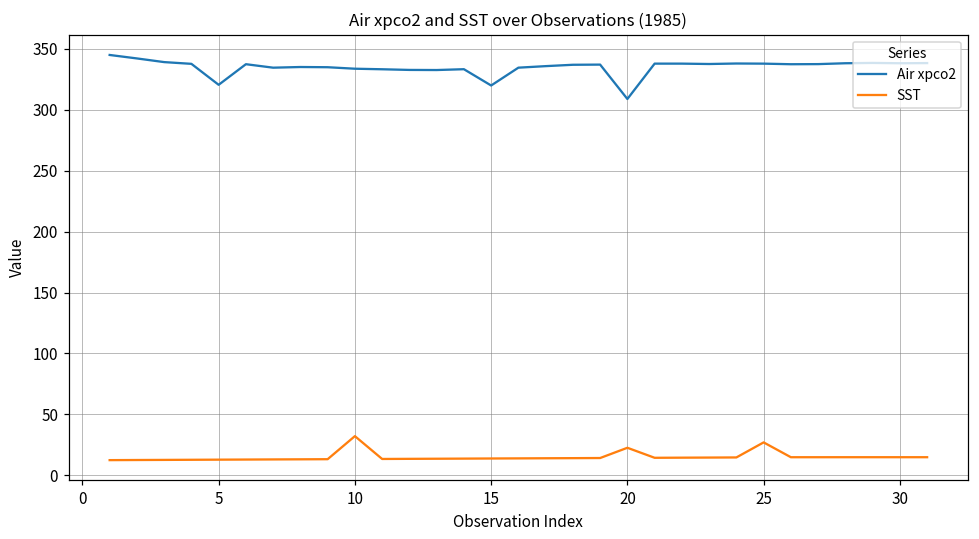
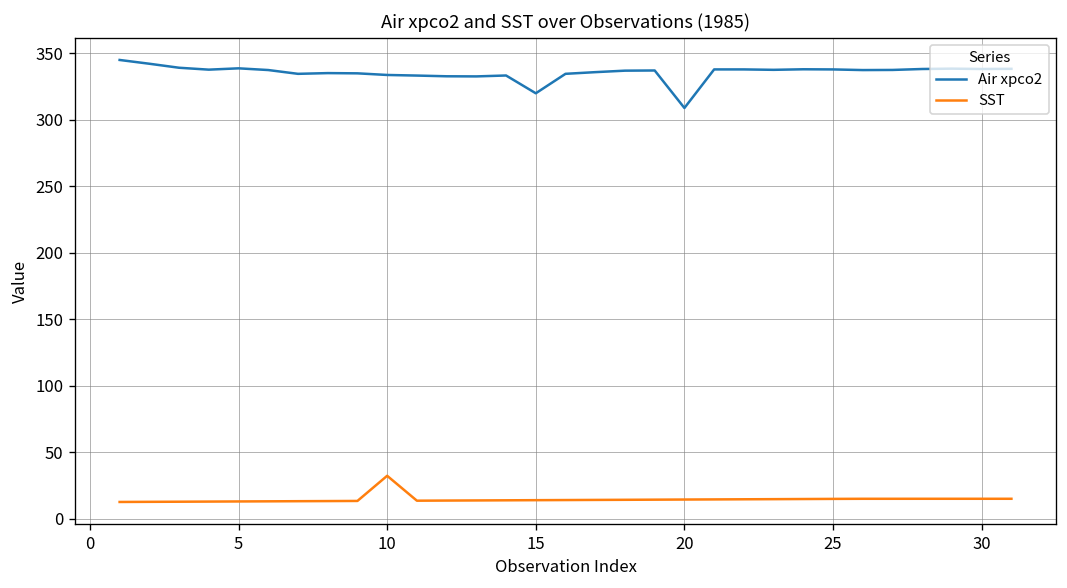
  {
    "Air xpco2": {
-     "5": 320,
+     "5": 339,
      "10": 334,
      "15": 320,
      "20": 309,
      "25": 338
    },
    "SST": {
      "5": 13,
      "10": 32,
      "15": 14,
-     "20": 23,
-     "25": 27,
+     "20": 14,
+     "25": 15,
      "30": 15
    }
  }
